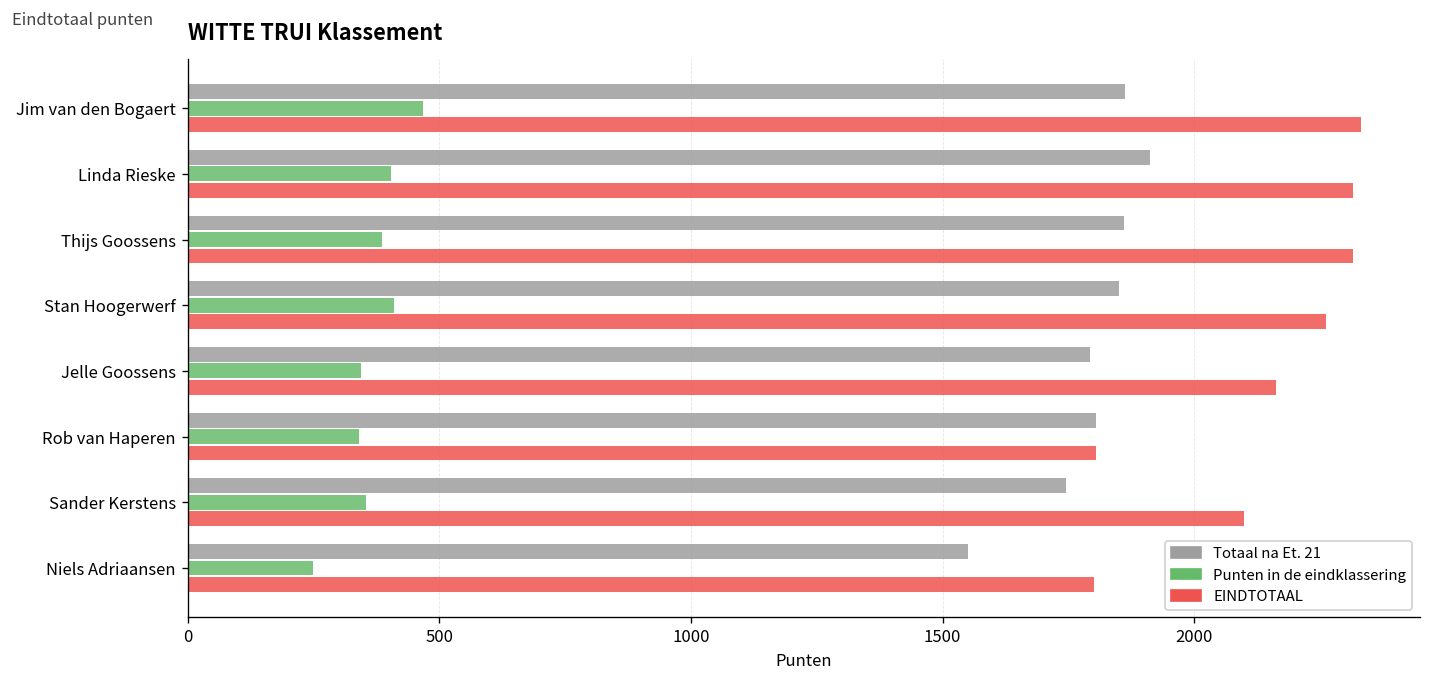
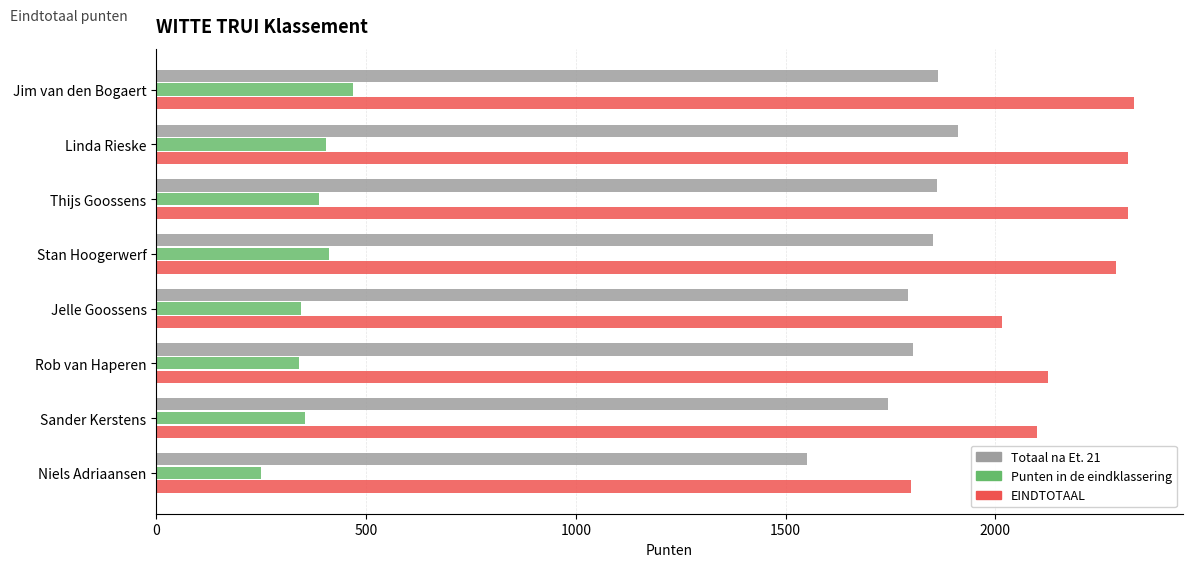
  {
    "Totaal na Et. 21": {
      "Jim van den Bogaert": 1860,
      "Linda Rieske": 1910,
      "Thijs Goossens": 1860,
      "Stan Hoogerwerf": 1850,
      "Jelle Goossens": 1790,
      "Rob van Haperen": 1800,
      "Sander Kerstens": 1750,
      "Niels Adriaansen": 1550
    },
    "Punten in de eindklassering": {
      "Jim van den Bogaert": 470,
      "Linda Rieske": 410,
      "Thijs Goossens": 390,
      "Stan Hoogerwerf": 410,
      "Jelle Goossens": 350,
      "Rob van Haperen": 340,
      "Sander Kerstens": 350,
      "Niels Adriaansen": 250
    },
    "EINDTOTAAL": {
      "Jim van den Bogaert": 2330,
      "Linda Rieske": 2320,
      "Thijs Goossens": 2320,
-     "Stan Hoogerwerf": 2260,
-     "Jelle Goossens": 2160,
-     "Rob van Haperen": 1800,
+     "Stan Hoogerwerf": 2290,
+     "Jelle Goossens": 2020,
+     "Rob van Haperen": 2130,
      "Sander Kerstens": 2100,
      "Niels Adriaansen": 1800
    }
  }
